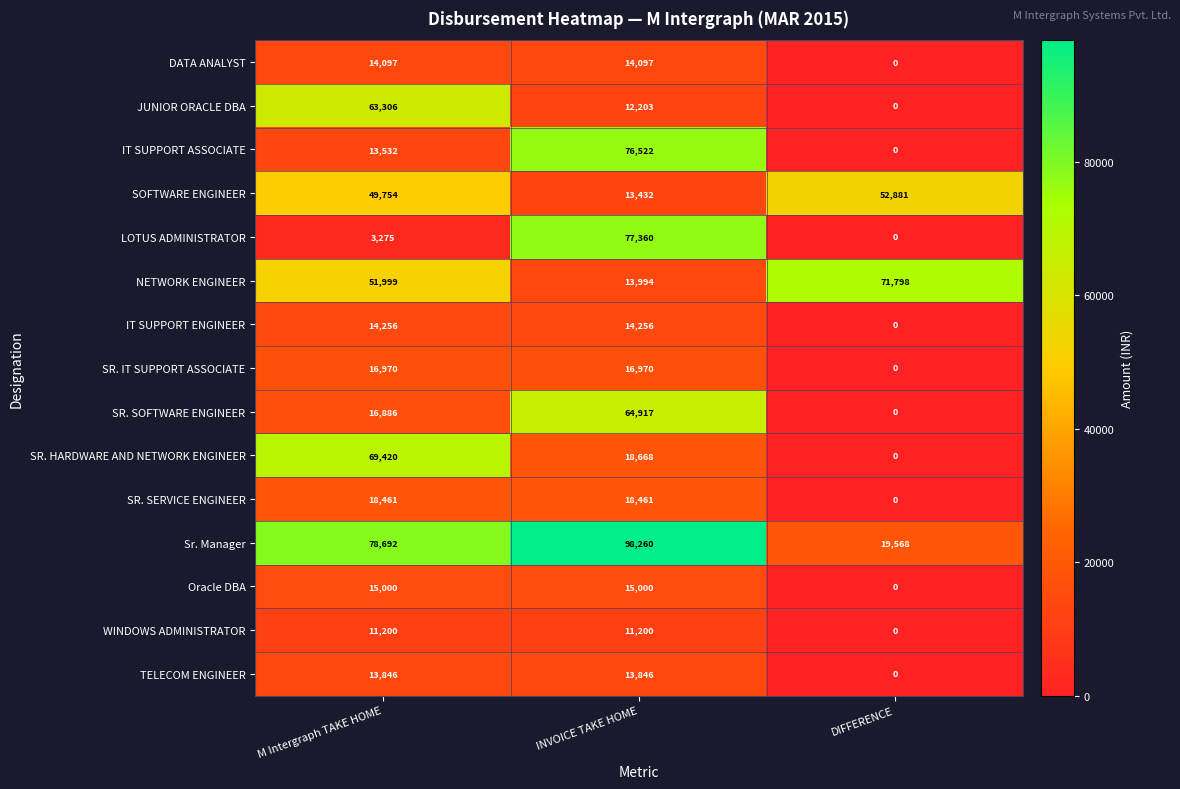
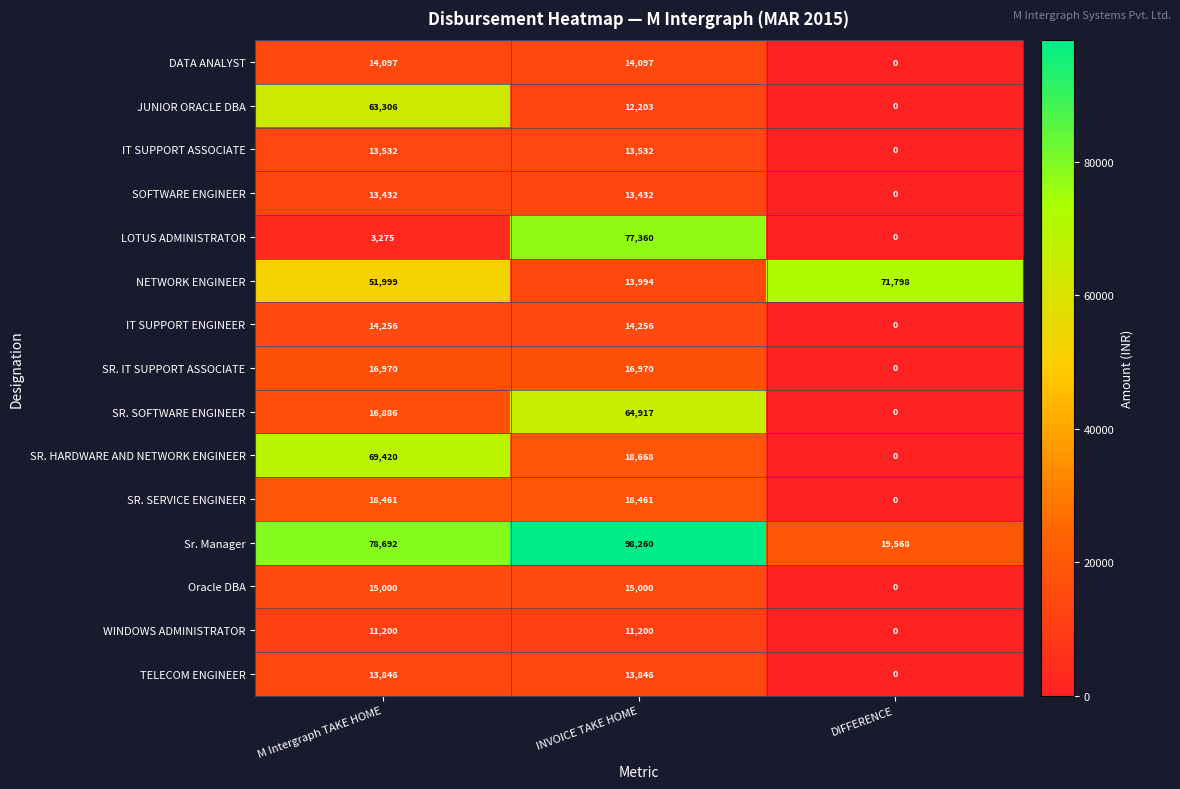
  {
    "DATA ANALYST": {
      "M Intergraph TAKE HOME": "14,097",
      "INVOICE TAKE HOME": "14,097",
      "DIFFERENCE": "0"
    },
    "JUNIOR ORACLE DBA": {
      "M Intergraph TAKE HOME": "63,306",
      "INVOICE TAKE HOME": "12,203",
      "DIFFERENCE": "0"
    },
    "IT SUPPORT ASSOCIATE": {
      "M Intergraph TAKE HOME": "13,532",
-     "INVOICE TAKE HOME": "76,522",
+     "INVOICE TAKE HOME": "13,532",
      "DIFFERENCE": "0"
    },
    "SOFTWARE ENGINEER": {
-     "M Intergraph TAKE HOME": "49,754",
+     "M Intergraph TAKE HOME": "13,432",
      "INVOICE TAKE HOME": "13,432",
-     "DIFFERENCE": "52,881"
+     "DIFFERENCE": "0"
    },
    "LOTUS ADMINISTRATOR": {
      "M Intergraph TAKE HOME": "3,275",
      "INVOICE TAKE HOME": "77,360",
      "DIFFERENCE": "0"
    },
    "NETWORK ENGINEER": {
      "M Intergraph TAKE HOME": "51,999",
      "INVOICE TAKE HOME": "13,994",
      "DIFFERENCE": "71,798"
    },
    "IT SUPPORT ENGINEER": {
      "M Intergraph TAKE HOME": "14,256",
      "INVOICE TAKE HOME": "14,256",
      "DIFFERENCE": "0"
    },
    "SR. IT SUPPORT ASSOCIATE": {
      "M Intergraph TAKE HOME": "16,970",
      "INVOICE TAKE HOME": "16,970",
      "DIFFERENCE": "0"
    },
    "SR. SOFTWARE ENGINEER": {
      "M Intergraph TAKE HOME": "16,886",
      "INVOICE TAKE HOME": "64,917",
      "DIFFERENCE": "0"
    },
    "SR. HARDWARE AND NETWORK ENGINEER": {
      "M Intergraph TAKE HOME": "69,420",
      "INVOICE TAKE HOME": "18,668",
      "DIFFERENCE": "0"
    },
    "SR. SERVICE ENGINEER": {
      "M Intergraph TAKE HOME": "18,461",
      "INVOICE TAKE HOME": "18,461",
      "DIFFERENCE": "0"
    },
    "Sr. Manager": {
      "M Intergraph TAKE HOME": "78,692",
      "INVOICE TAKE HOME": "98,260",
      "DIFFERENCE": "19,568"
    },
    "Oracle DBA": {
      "M Intergraph TAKE HOME": "15,000",
      "INVOICE TAKE HOME": "15,000",
      "DIFFERENCE": "0"
    },
    "WINDOWS ADMINISTRATOR": {
      "M Intergraph TAKE HOME": "11,200",
      "INVOICE TAKE HOME": "11,200",
      "DIFFERENCE": "0"
    },
    "TELECOM ENGINEER": {
      "M Intergraph TAKE HOME": "13,846",
      "INVOICE TAKE HOME": "13,846",
      "DIFFERENCE": "0"
    }
  }
